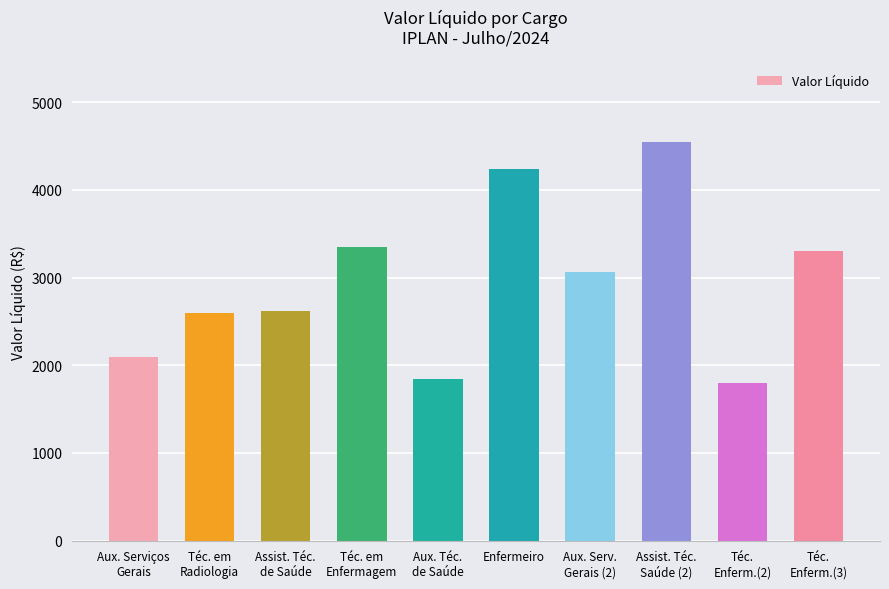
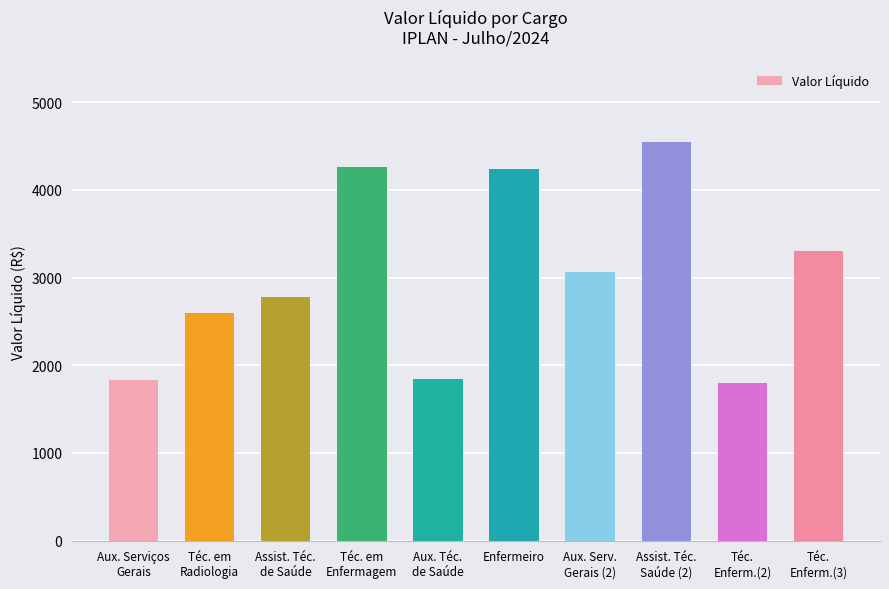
  {
-   "Aux. Serviços Gerais": 2100,
+   "Aux. Serviços Gerais": 1800,
    "Téc. em Radiologia": 2600,
-   "Assist. Téc. de Saúde": 2600,
-   "Téc. em Enfermagem": 3300,
+   "Assist. Téc. de Saúde": 2800,
+   "Téc. em Enfermagem": 4300,
    "Aux. Téc. de Saúde": 1800,
    "Enfermeiro": 4200,
    "Aux. Serv. Gerais (2)": 3100,
    "Assist. Téc. Saúde (2)": 4500,
    "Téc. Enferm.(2)": 1800,
    "Téc. Enferm.(3)": 3300
  }
